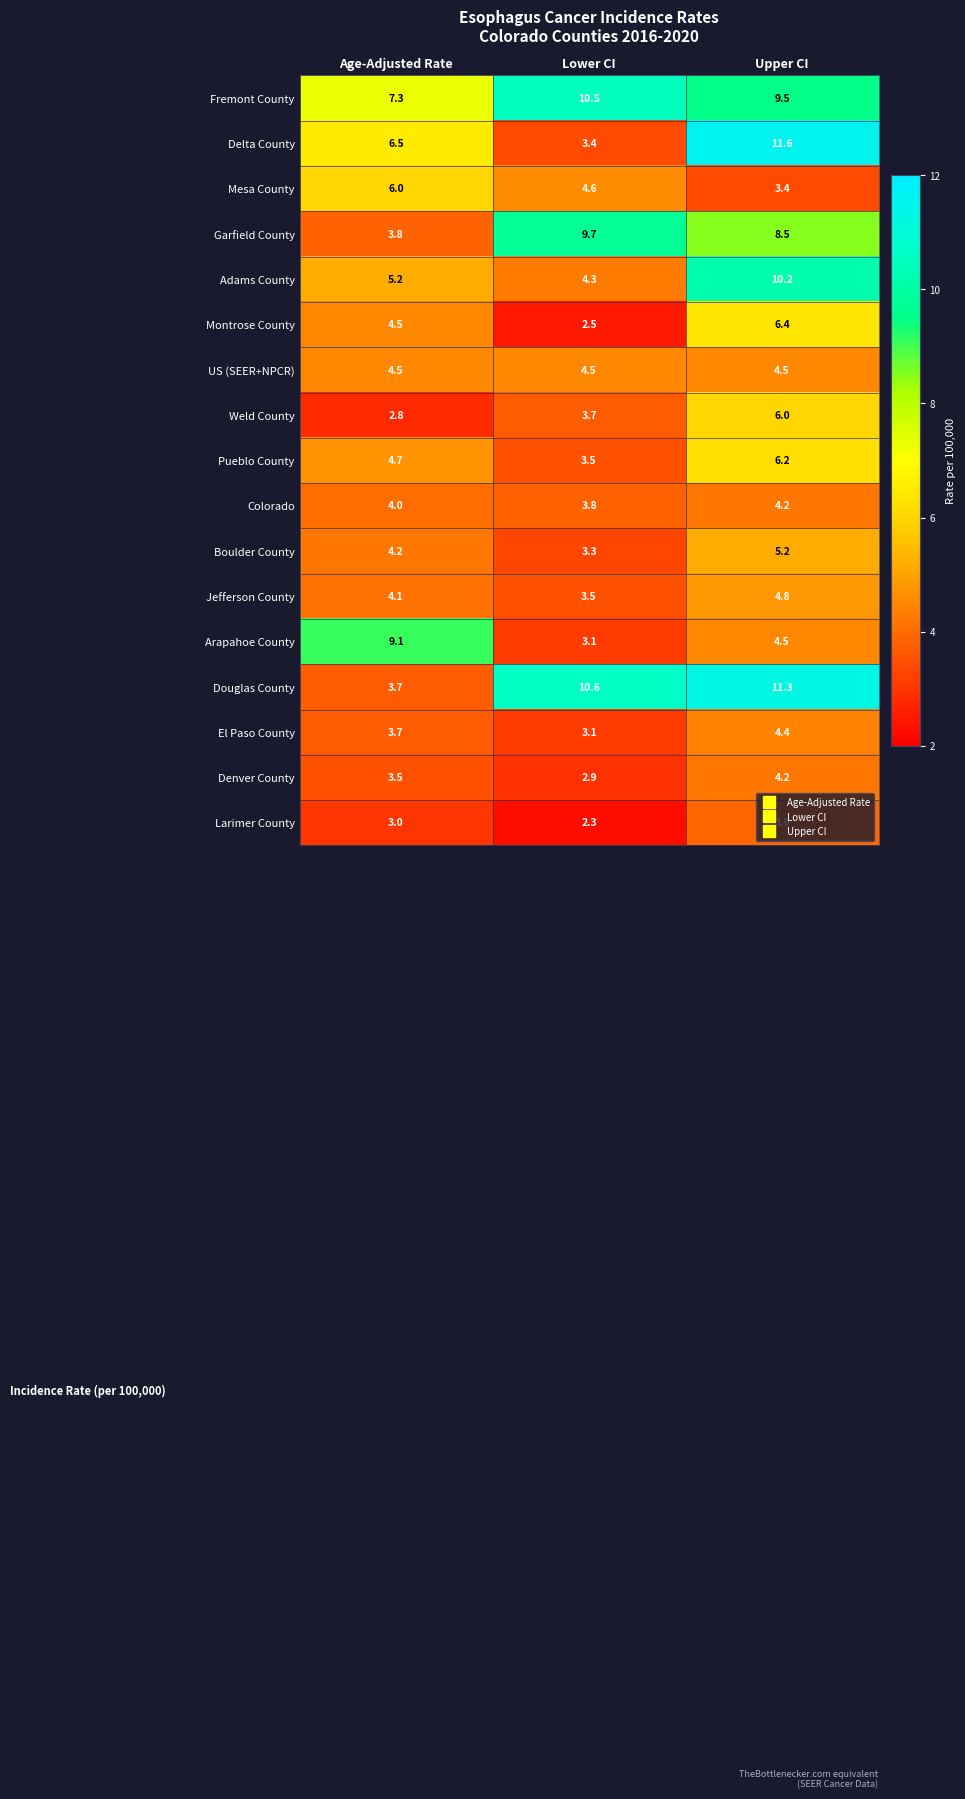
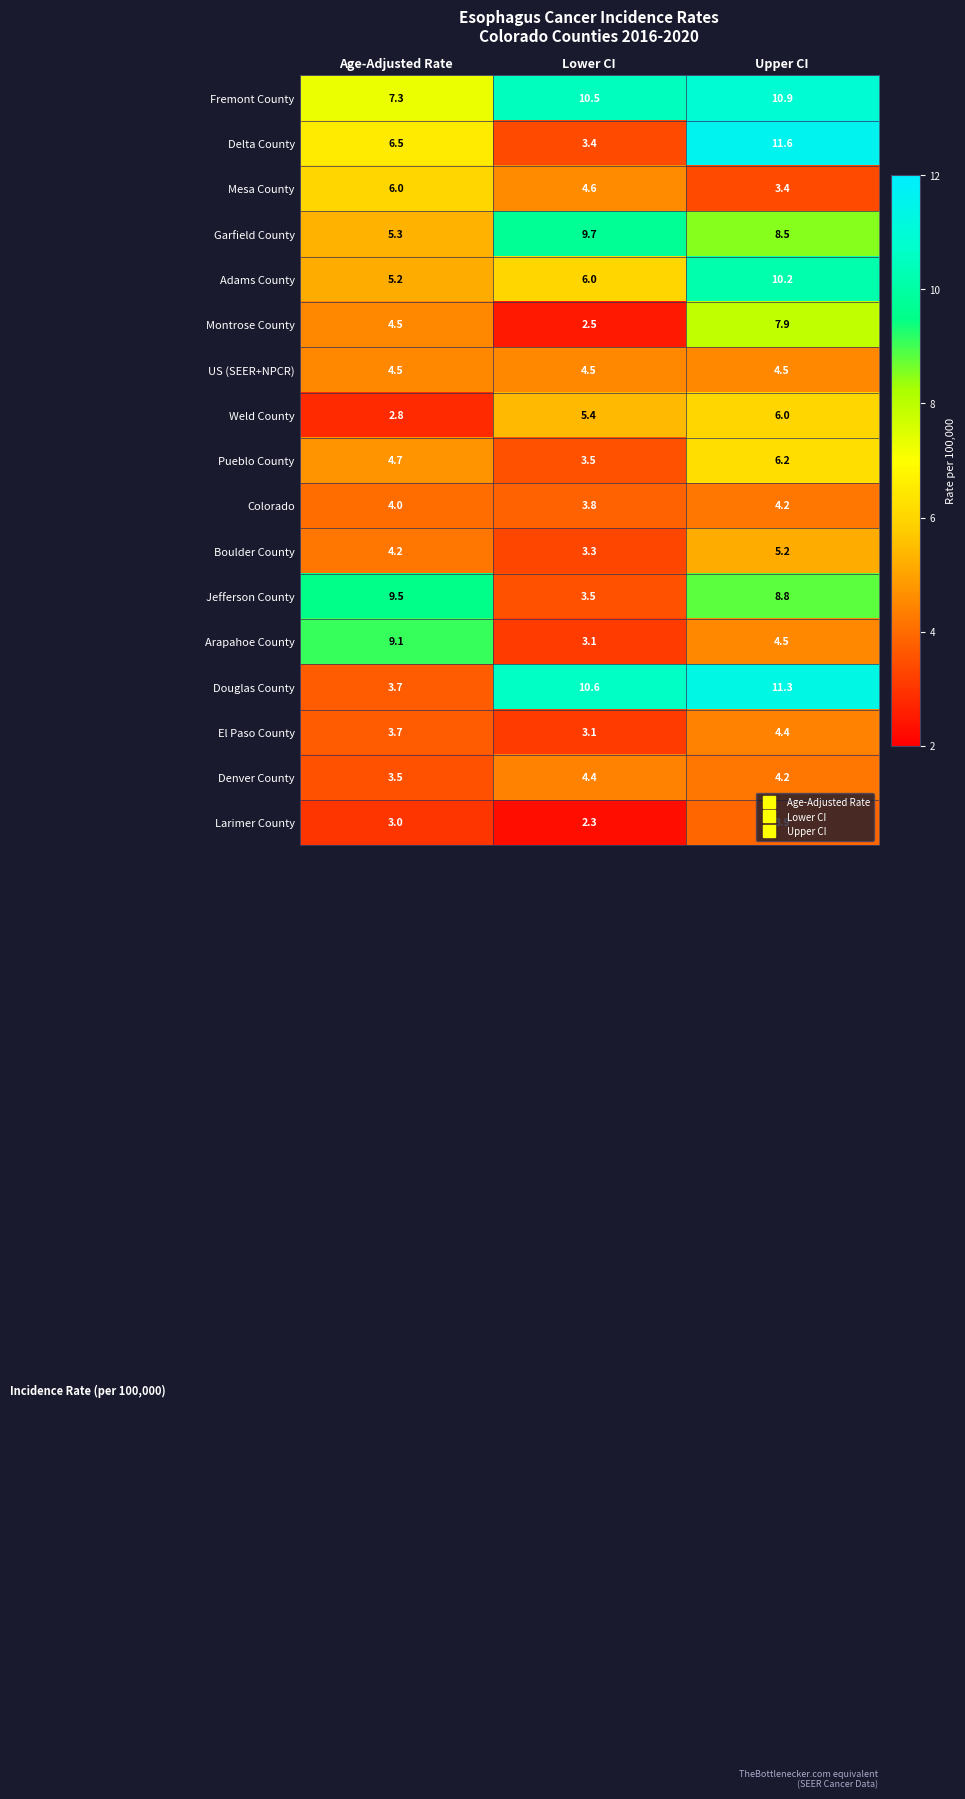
  {
    "Fremont County": {
      "Age-Adjusted Rate": 7.3,
      "Lower CI": 10.5,
-     "Upper CI": 9.5
+     "Upper CI": 10.9
    },
    "Delta County": {
      "Age-Adjusted Rate": 6.5,
      "Lower CI": 3.4,
      "Upper CI": 11.6
    },
    "Mesa County": {
      "Age-Adjusted Rate": 6.0,
      "Lower CI": 4.6,
      "Upper CI": 3.4
    },
    "Garfield County": {
-     "Age-Adjusted Rate": 3.8,
+     "Age-Adjusted Rate": 5.3,
      "Lower CI": 9.7,
      "Upper CI": 8.5
    },
    "Adams County": {
      "Age-Adjusted Rate": 5.2,
-     "Lower CI": 4.3,
+     "Lower CI": 6.0,
      "Upper CI": 10.2
    },
    "Montrose County": {
      "Age-Adjusted Rate": 4.5,
      "Lower CI": 2.5,
-     "Upper CI": 6.4
+     "Upper CI": 7.9
    },
    "US (SEER+NPCR)": {
      "Age-Adjusted Rate": 4.5,
      "Lower CI": 4.5,
      "Upper CI": 4.5
    },
    "Weld County": {
      "Age-Adjusted Rate": 2.8,
-     "Lower CI": 3.7,
+     "Lower CI": 5.4,
      "Upper CI": 6.0
    },
    "Pueblo County": {
      "Age-Adjusted Rate": 4.7,
      "Lower CI": 3.5,
      "Upper CI": 6.2
    },
    "Colorado": {
      "Age-Adjusted Rate": 4.0,
      "Lower CI": 3.8,
      "Upper CI": 4.2
    },
    "Boulder County": {
      "Age-Adjusted Rate": 4.2,
      "Lower CI": 3.3,
      "Upper CI": 5.2
    },
    "Jefferson County": {
-     "Age-Adjusted Rate": 4.1,
+     "Age-Adjusted Rate": 9.5,
      "Lower CI": 3.5,
-     "Upper CI": 4.8
+     "Upper CI": 8.8
    },
    "Arapahoe County": {
      "Age-Adjusted Rate": 9.1,
      "Lower CI": 3.1,
      "Upper CI": 4.5
    },
    "Douglas County": {
      "Age-Adjusted Rate": 3.7,
      "Lower CI": 10.6,
      "Upper CI": 11.3
    },
    "El Paso County": {
      "Age-Adjusted Rate": 3.7,
      "Lower CI": 3.1,
      "Upper CI": 4.4
    },
    "Denver County": {
      "Age-Adjusted Rate": 3.5,
-     "Lower CI": 2.9,
+     "Lower CI": 4.4,
      "Upper CI": 4.2
    },
    "Larimer County": {
      "Age-Adjusted Rate": 3.0,
      "Lower CI": 2.3
    }
  }
